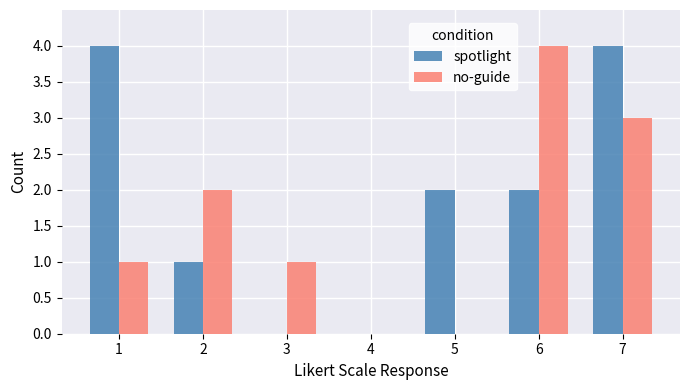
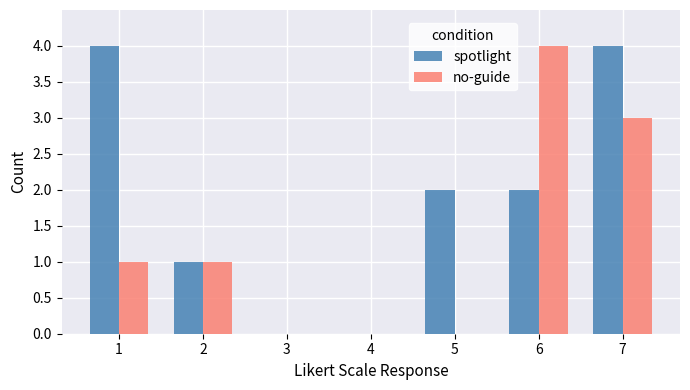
  {
    "spotlight": {
      "1": 4,
      "2": 1,
      "3": 0,
      "4": 0,
      "5": 2,
      "6": 2,
      "7": 4
    },
    "no-guide": {
      "1": 1,
-     "2": 2,
-     "3": 1,
+     "2": 1,
+     "3": 0,
      "4": 0,
      "5": 0,
      "6": 4,
      "7": 3
    }
  }
